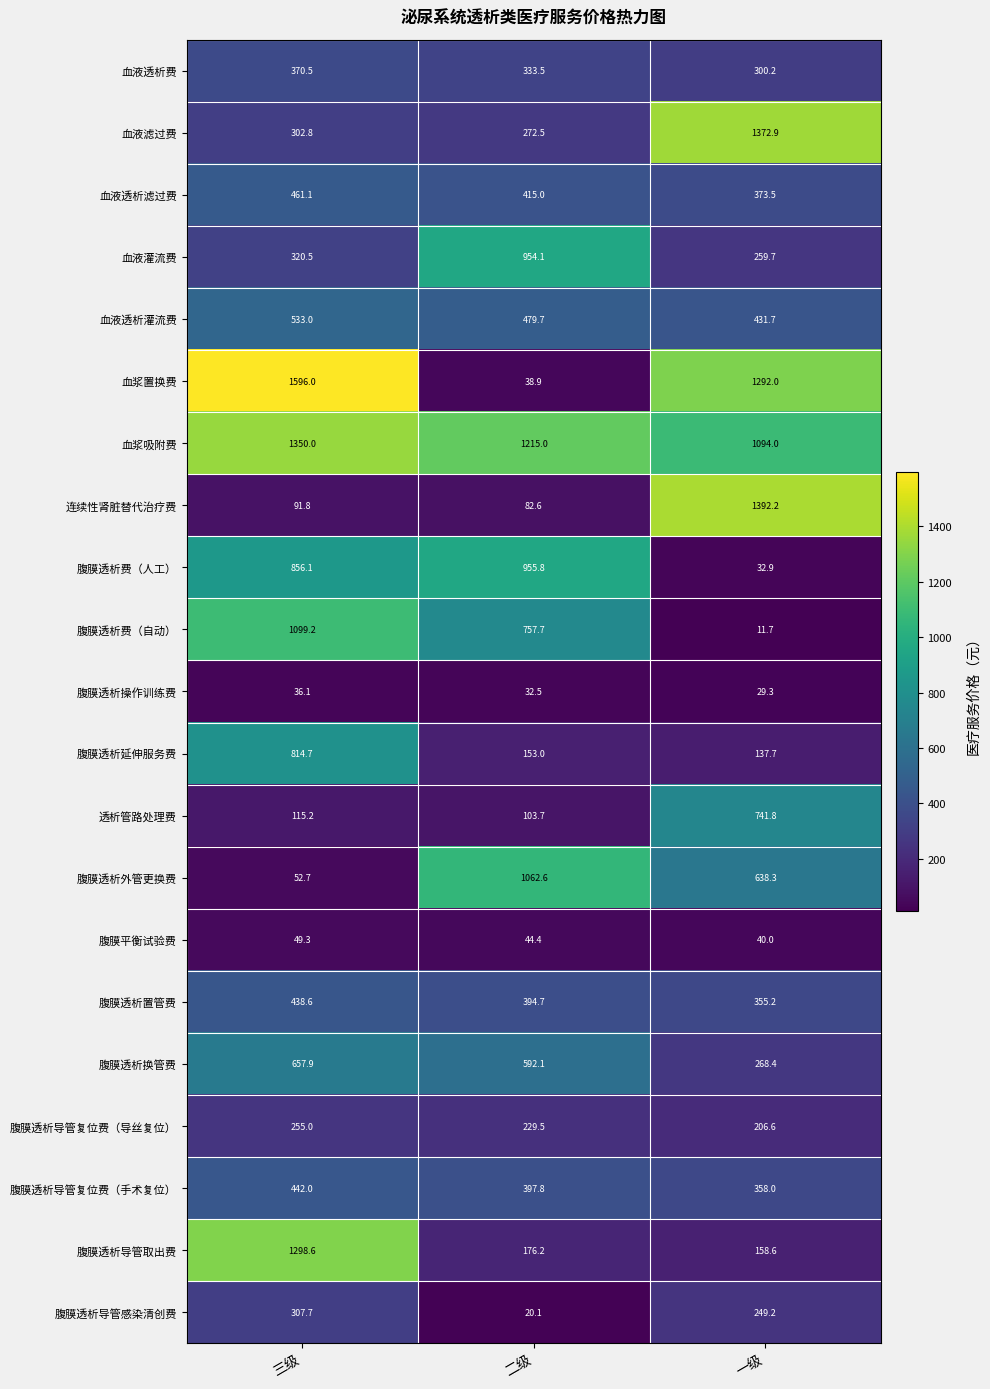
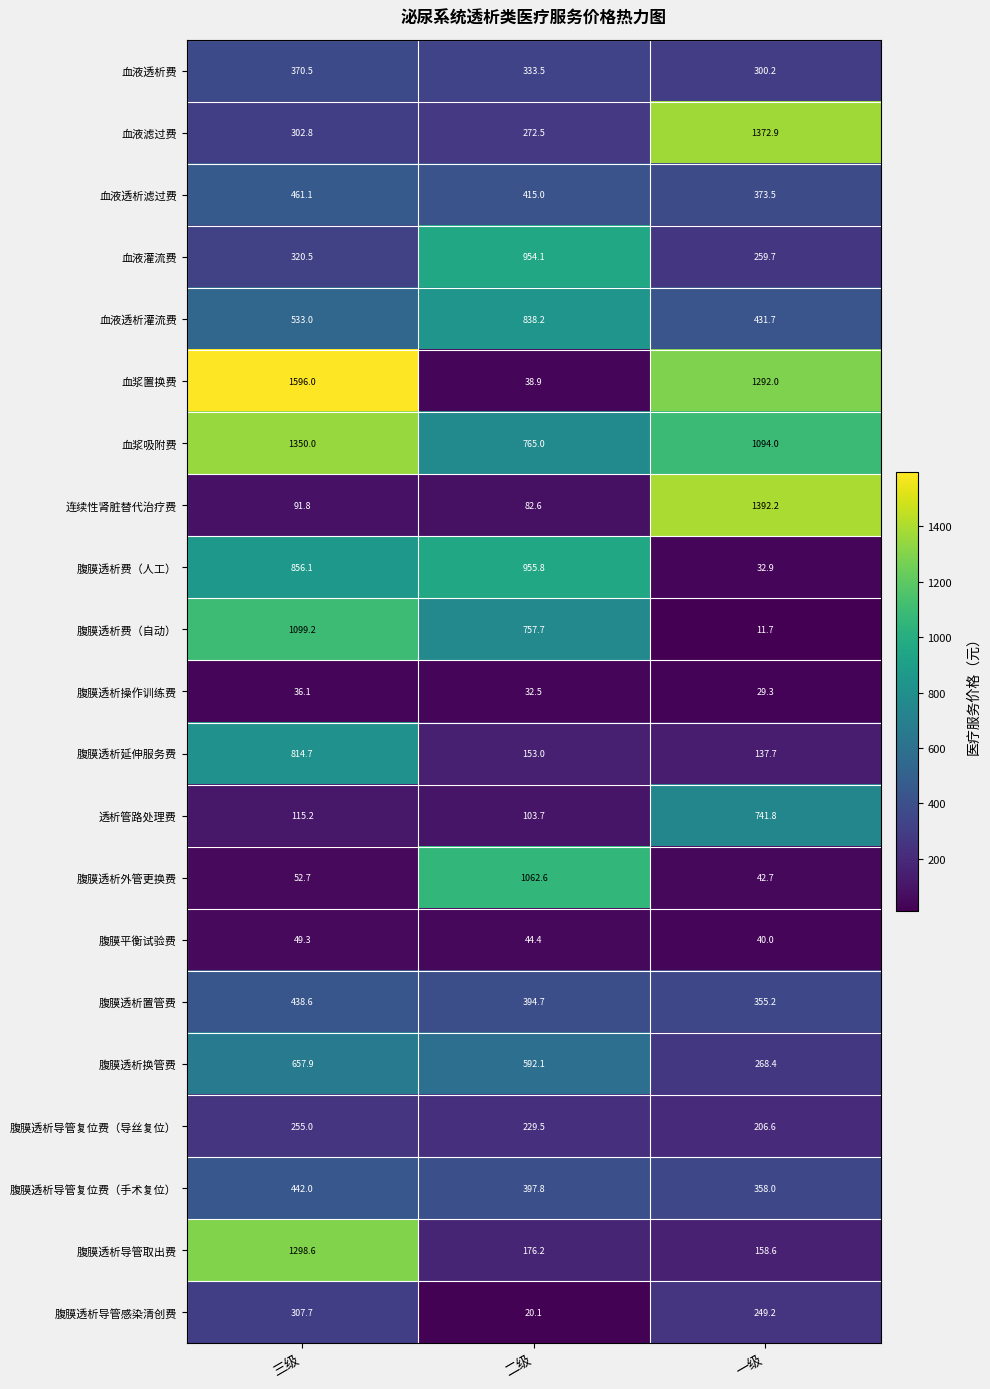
  {
    "血液透析费": {
      "三级": 370.5,
      "二级": 333.5,
      "一级": 300.2
    },
    "血液滤过费": {
      "三级": 302.8,
      "二级": 272.5,
      "一级": 1372.9
    },
    "血液透析滤过费": {
      "三级": 461.1,
      "二级": 415.0,
      "一级": 373.5
    },
    "血液灌流费": {
      "三级": 320.5,
      "二级": 954.1,
      "一级": 259.7
    },
    "血液透析灌流费": {
      "三级": 533.0,
-     "二级": 479.7,
+     "二级": 838.2,
      "一级": 431.7
    },
    "血浆置换费": {
      "三级": 1596.0,
      "二级": 38.9,
      "一级": 1292.0
    },
    "血浆吸附费": {
      "三级": 1350.0,
-     "二级": 1215.0,
+     "二级": 765.0,
      "一级": 1094.0
    },
    "连续性肾脏替代治疗费": {
      "三级": 91.8,
      "二级": 82.6,
      "一级": 1392.2
    },
    "腹膜透析费（人工）": {
      "三级": 856.1,
      "二级": 955.8,
      "一级": 32.9
    },
    "腹膜透析费（自动）": {
      "三级": 1099.2,
      "二级": 757.7,
      "一级": 11.7
    },
    "腹膜透析操作训练费": {
      "三级": 36.1,
      "二级": 32.5,
      "一级": 29.3
    },
    "腹膜透析延伸服务费": {
      "三级": 814.7,
      "二级": 153.0,
      "一级": 137.7
    },
    "透析管路处理费": {
      "三级": 115.2,
      "二级": 103.7,
      "一级": 741.8
    },
    "腹膜透析外管更换费": {
      "三级": 52.7,
      "二级": 1062.6,
-     "一级": 638.3
+     "一级": 42.7
    },
    "腹膜平衡试验费": {
      "三级": 49.3,
      "二级": 44.4,
      "一级": 40.0
    },
    "腹膜透析置管费": {
      "三级": 438.6,
      "二级": 394.7,
      "一级": 355.2
    },
    "腹膜透析换管费": {
      "三级": 657.9,
      "二级": 592.1,
      "一级": 268.4
    },
    "腹膜透析导管复位费（导丝复位）": {
      "三级": 255.0,
      "二级": 229.5,
      "一级": 206.6
    },
    "腹膜透析导管复位费（手术复位）": {
      "三级": 442.0,
      "二级": 397.8,
      "一级": 358.0
    },
    "腹膜透析导管取出费": {
      "三级": 1298.6,
      "二级": 176.2,
      "一级": 158.6
    },
    "腹膜透析导管感染清创费": {
      "三级": 307.7,
      "二级": 20.1,
      "一级": 249.2
    }
  }
